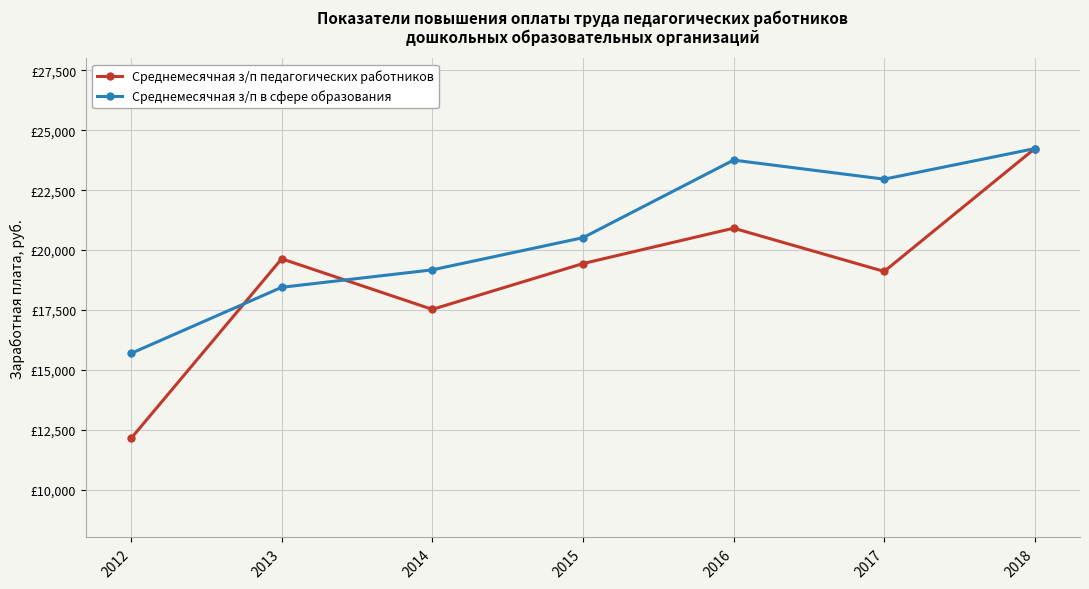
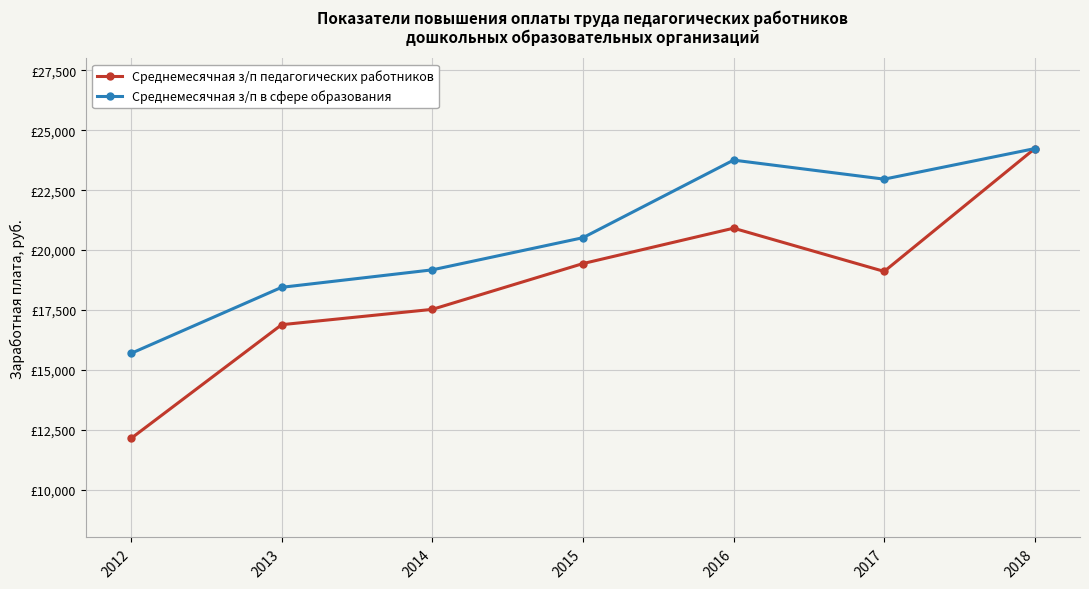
  {
    "Среднемесячная з/п педагогических работников": {
      "2012": "£12,100",
-     "2013": "£19,600",
+     "2013": "£16,900",
      "2014": "£17,500",
      "2015": "£19,400",
      "2016": "£20,900",
      "2017": "£19,100"
    },
    "Среднемесячная з/п в сфере образования": {
      "2012": "£15,700",
      "2013": "£18,400",
      "2014": "£19,200",
      "2015": "£20,500",
      "2016": "£23,800",
      "2017": "£23,000"
    }
  }
